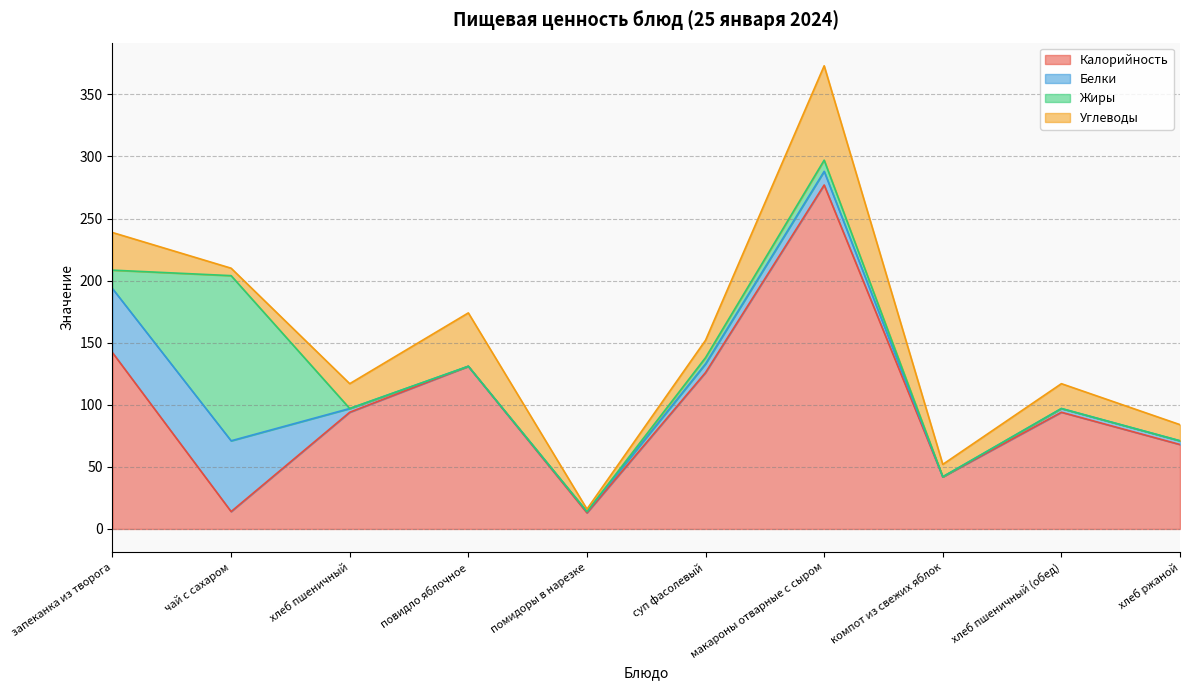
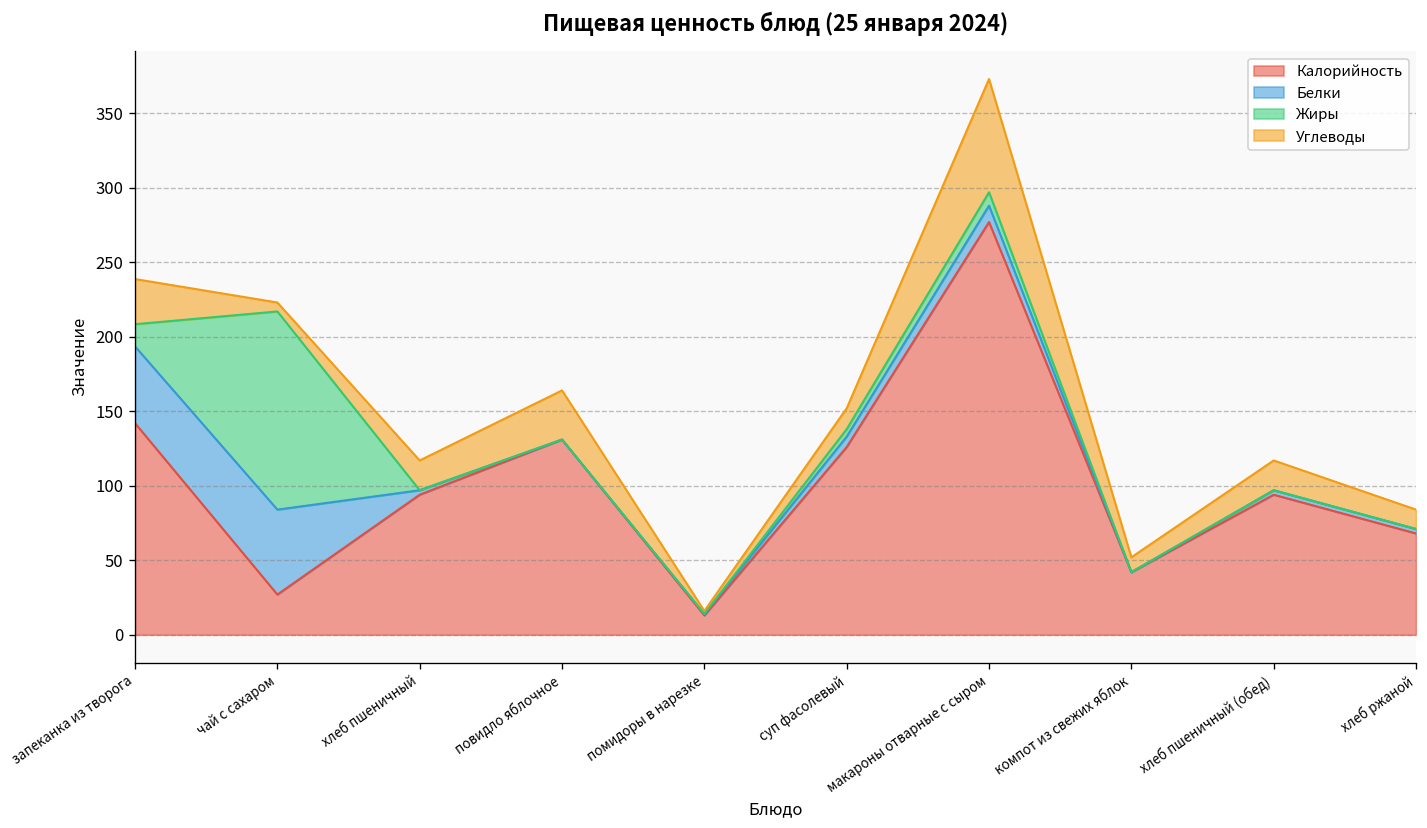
  {
    "Калорийность": {
      "запеканка из творога": 142,
-     "чай с сахаром": 14,
+     "чай с сахаром": 27,
      "хлеб пшеничный": 94,
      "суп фасолевый": 126,
      "макароны отварные с сыром": 277,
      "хлеб пшеничный (обед)": 94,
      "хлеб ржаной": 68
    },
    "Белки": {
      "запеканка из творога": 52,
      "чай с сахаром": 57,
      "суп фасолевый": 7,
      "макароны отварные с сыром": 11
    },
    "Жиры": {
      "запеканка из творога": 15,
      "чай с сахаром": 133,
      "суп фасолевый": 5,
      "макароны отварные с сыром": 9
    },
    "Углеводы": {
      "запеканка из творога": 30,
      "чай с сахаром": 6,
      "хлеб пшеничный": 20,
-     "повидло яблочное": 43,
+     "повидло яблочное": 33,
      "суп фасолевый": 14,
      "макароны отварные с сыром": 76,
      "компот из свежих яблок": 10,
      "хлеб пшеничный (обед)": 20,
      "хлеб ржаной": 13
    }
  }
